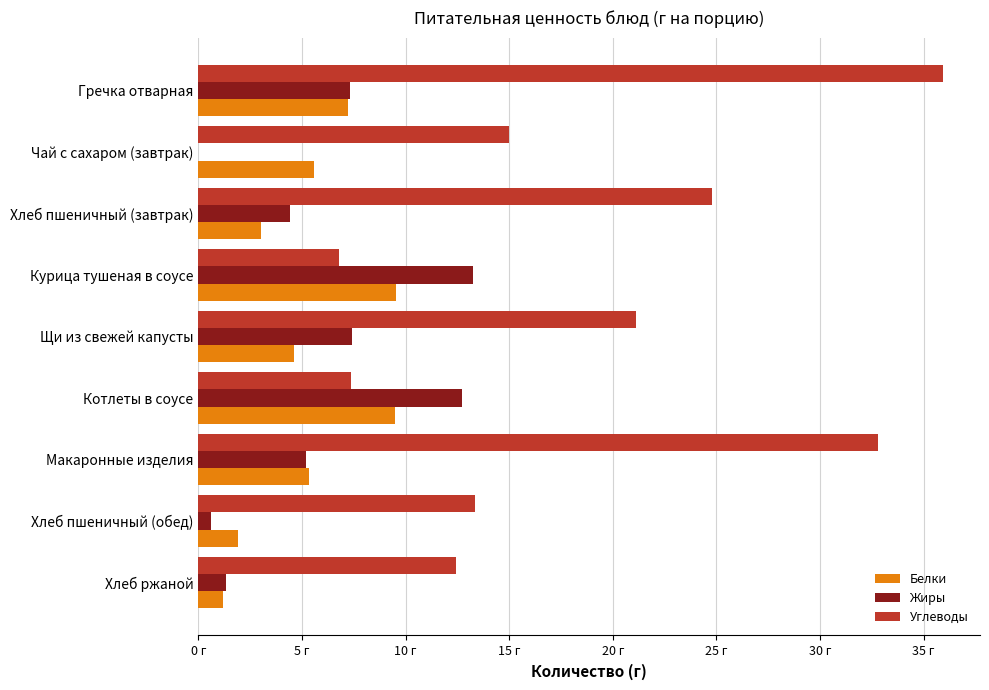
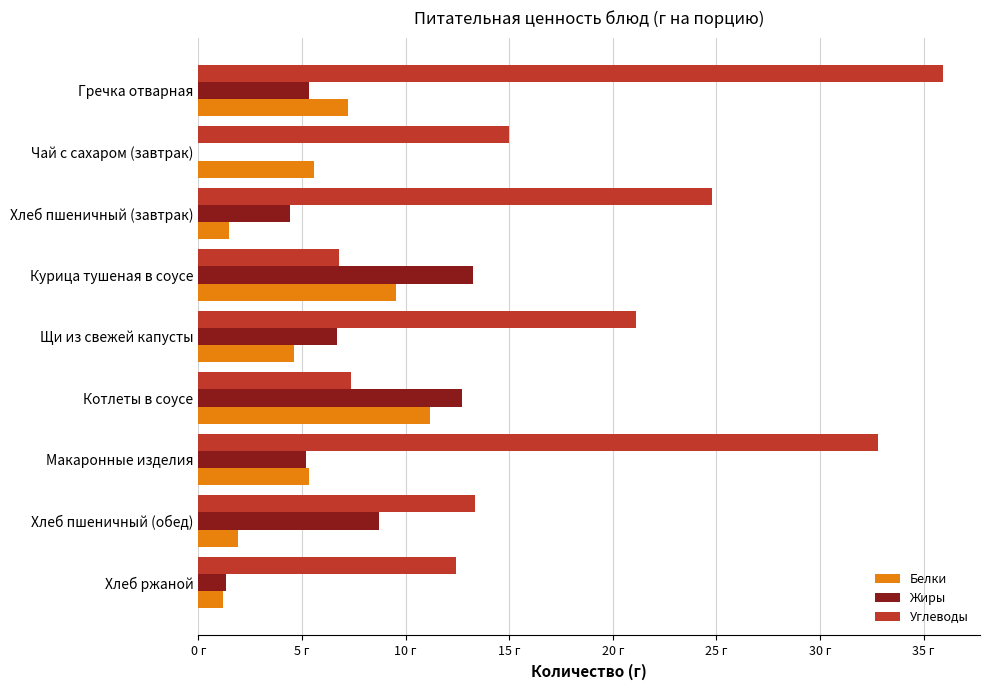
  {
    "Белки": {
      "Гречка отварная": "7.2 г",
      "Чай с сахаром (завтрак)": "5.6 г",
-     "Хлеб пшеничный (завтрак)": "3.0 г",
+     "Хлеб пшеничный (завтрак)": "1.5 г",
      "Курица тушеная в соусе": "9.6 г",
      "Щи из свежей капусты": "4.6 г",
-     "Котлеты в соусе": "9.5 г",
+     "Котлеты в соусе": "11.2 г",
      "Макаронные изделия": "5.3 г",
      "Хлеб пшеничный (обед)": "1.9 г",
      "Хлеб ржаной": "1.2 г"
    },
    "Жиры": {
-     "Гречка отварная": "7.3 г",
+     "Гречка отварная": "5.4 г",
      "Чай с сахаром (завтрак)": "0.0 г",
      "Хлеб пшеничный (завтрак)": "4.4 г",
      "Курица тушеная в соусе": "13.3 г",
-     "Щи из свежей капусты": "7.4 г",
+     "Щи из свежей капусты": "6.7 г",
      "Котлеты в соусе": "12.7 г",
      "Макаронные изделия": "5.2 г",
-     "Хлеб пшеничный (обед)": "0.6 г",
+     "Хлеб пшеничный (обед)": "8.7 г",
      "Хлеб ржаной": "1.3 г"
    },
    "Углеводы": {
      "Гречка отварная": "35.9 г",
      "Чай с сахаром (завтрак)": "15.0 г",
      "Хлеб пшеничный (завтрак)": "24.8 г",
      "Курица тушеная в соусе": "6.8 г",
      "Щи из свежей капусты": "21.1 г",
      "Котлеты в соусе": "7.4 г",
      "Макаронные изделия": "32.8 г",
      "Хлеб пшеничный (обед)": "13.4 г",
      "Хлеб ржаной": "12.5 г"
    }
  }
